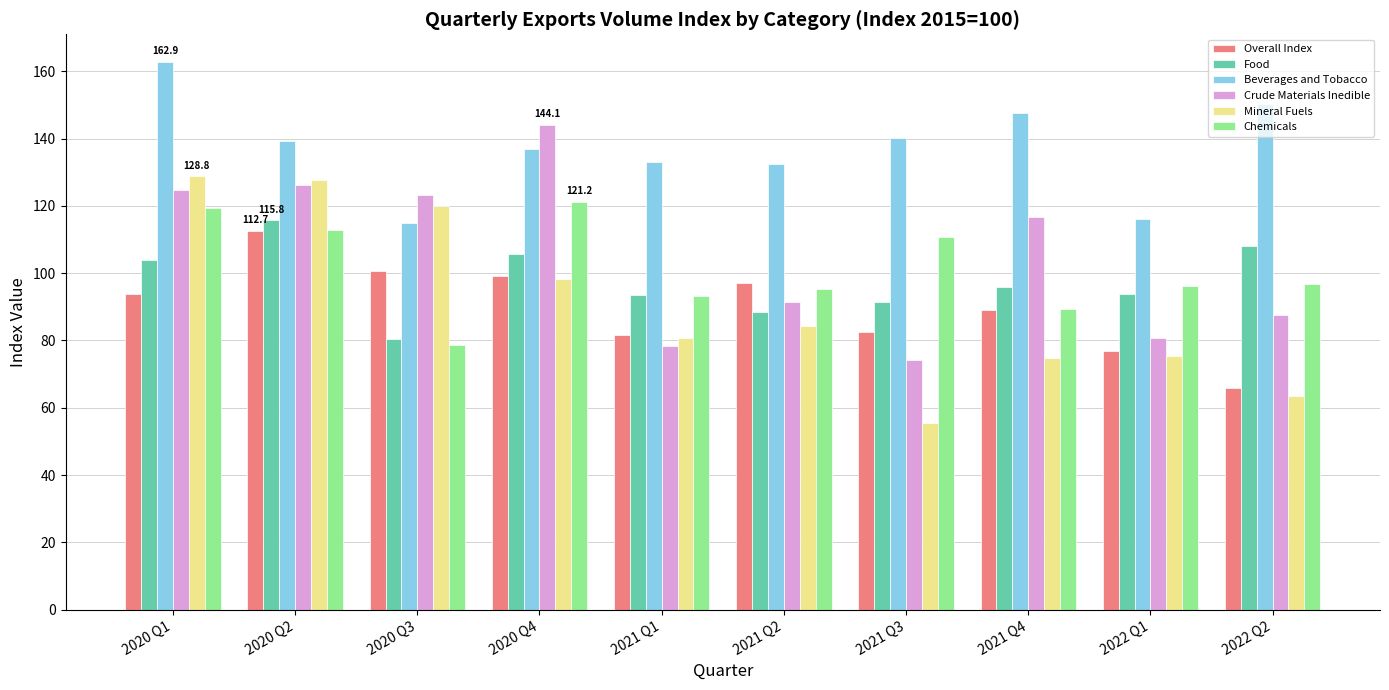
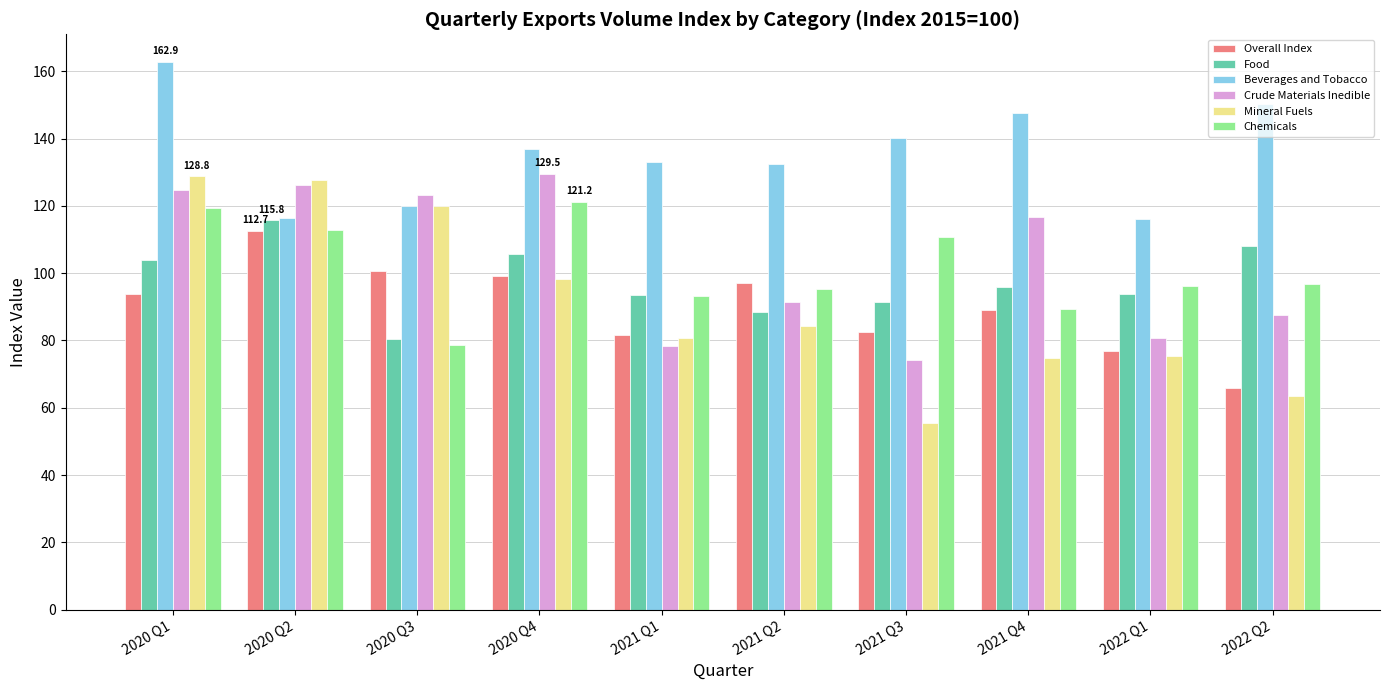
  {
    "Overall Index": {
      "2020 Q2": 112.7
    },
    "Beverages and Tobacco": {
-     "2020 Q2": 139,
-     "2020 Q3": 115,
+     "2020 Q2": 117,
+     "2020 Q3": 120,
      "2020 Q4": 137,
      "2021 Q1": 133,
      "2021 Q2": 133,
      "2021 Q3": 140,
      "2021 Q4": 148,
      "2022 Q1": 116
    },
    "Crude Materials Inedible": {
-     "2020 Q4": 144.1
+     "2020 Q4": 129.5
    },
    "Mineral Fuels": {
      "2020 Q1": 128.8
    }
  }
